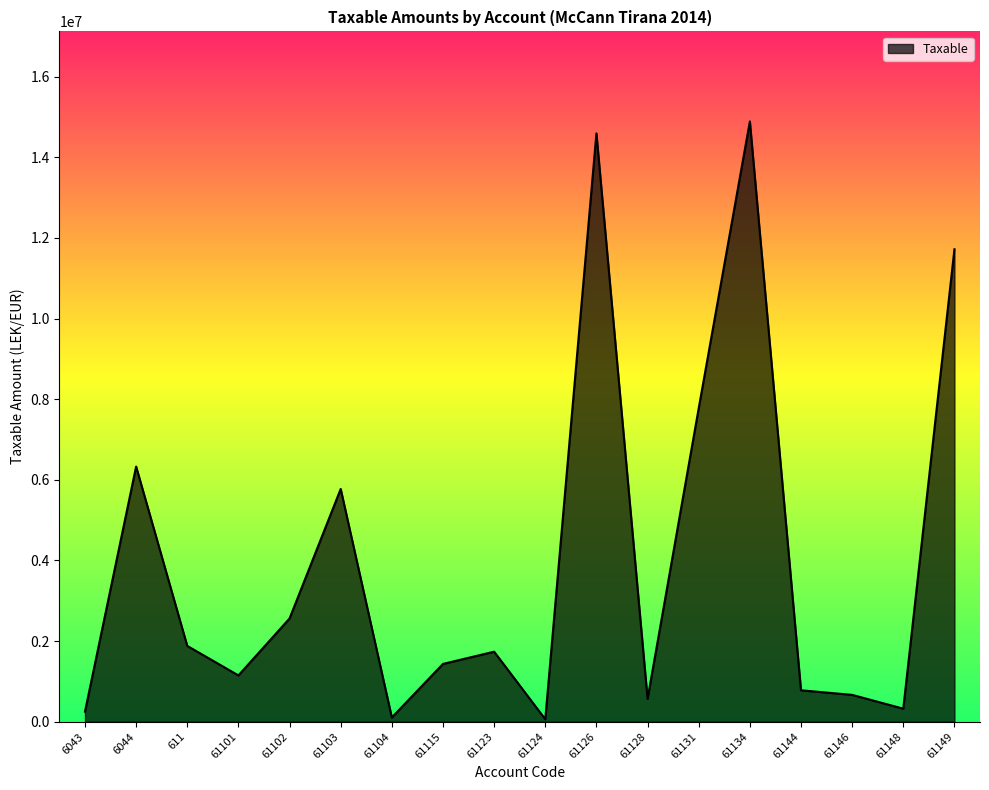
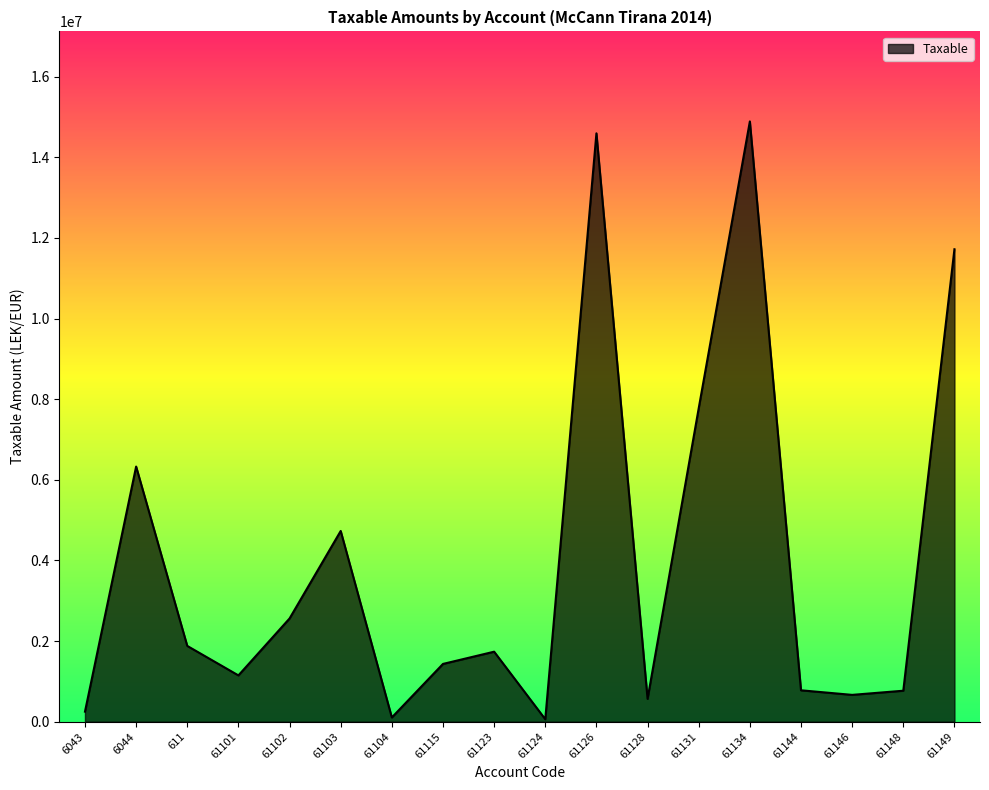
  {
    "6043": 300000,
    "6044": 6300000,
    "611": 1900000,
    "61101": 1100000,
    "61102": 2600000,
-   "61103": 5800000,
+   "61103": 4700000,
    "61104": 100000,
    "61115": 1400000,
    "61123": 1700000,
    "61124": 100000,
    "61126": 14600000,
    "61128": 600000,
    "61131": 7800000,
    "61134": 14900000,
    "61144": 800000,
    "61146": 700000,
-   "61148": 300000,
+   "61148": 800000,
    "61149": 11700000
  }
